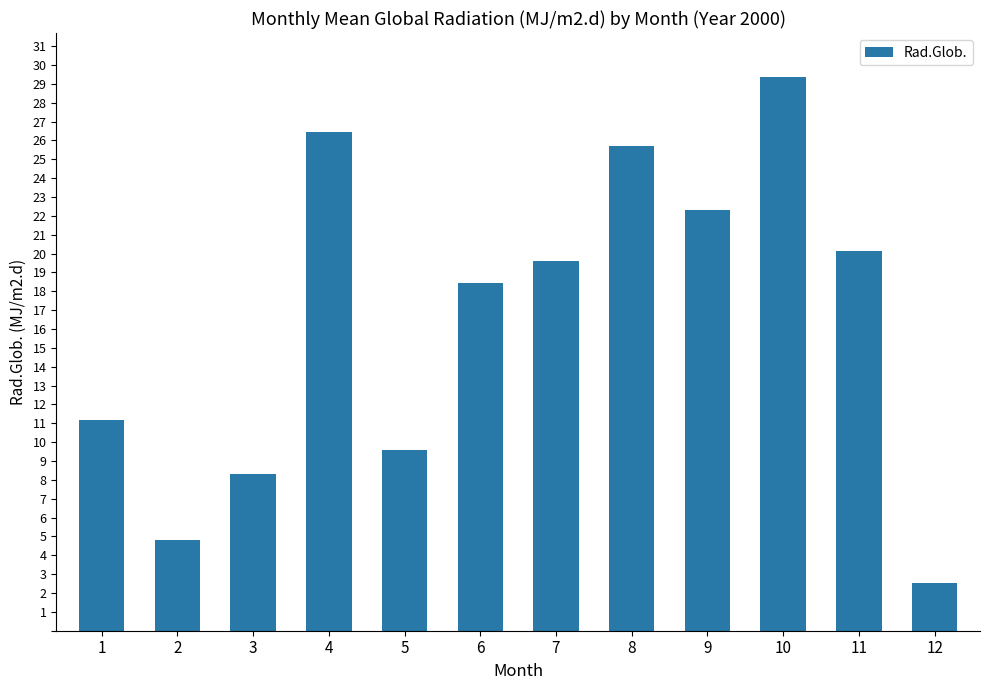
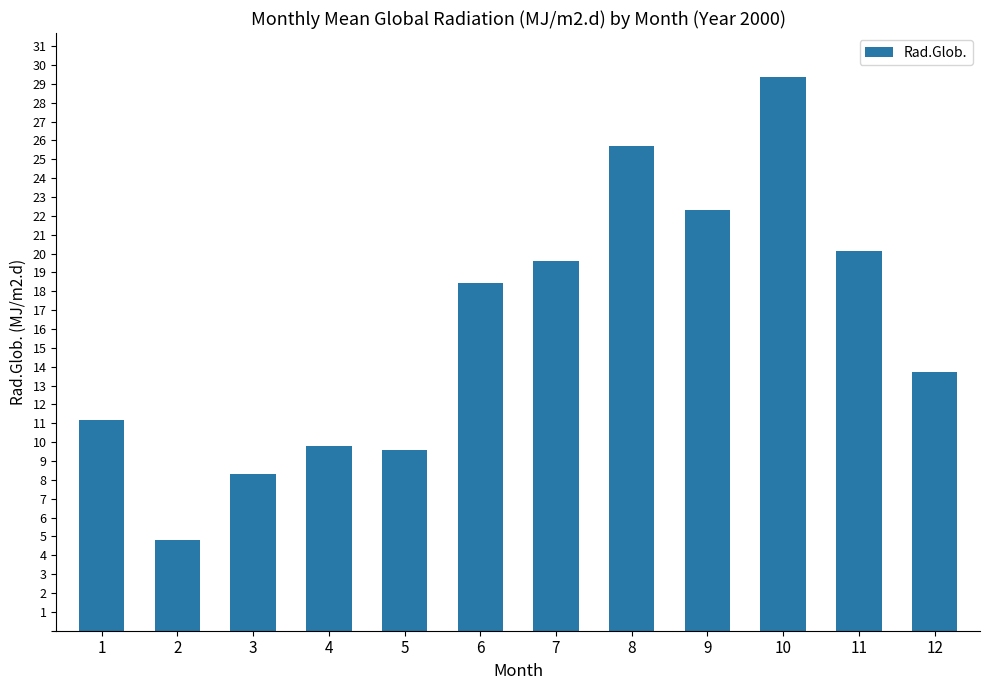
  {
    "1": 11.2,
    "2": 4.8,
    "3": 8.3,
-   "4": 26.5,
+   "4": 9.8,
    "5": 9.6,
    "6": 18.4,
    "7": 19.6,
    "8": 25.7,
    "9": 22.3,
    "10": 29.4,
    "11": 20.2,
-   "12": 2.5
+   "12": 13.7
  }
